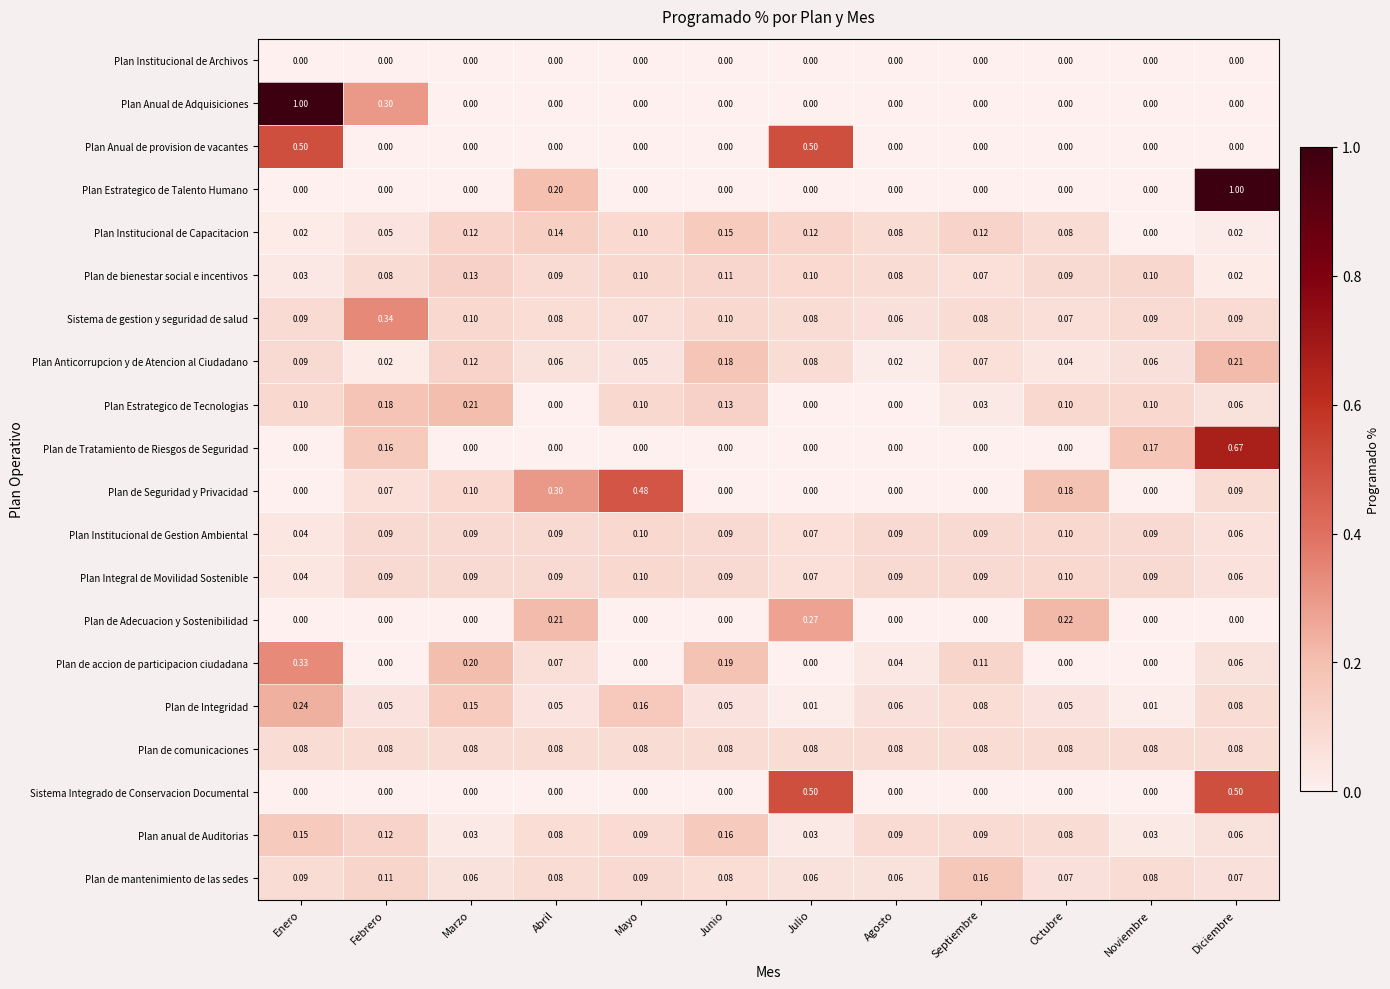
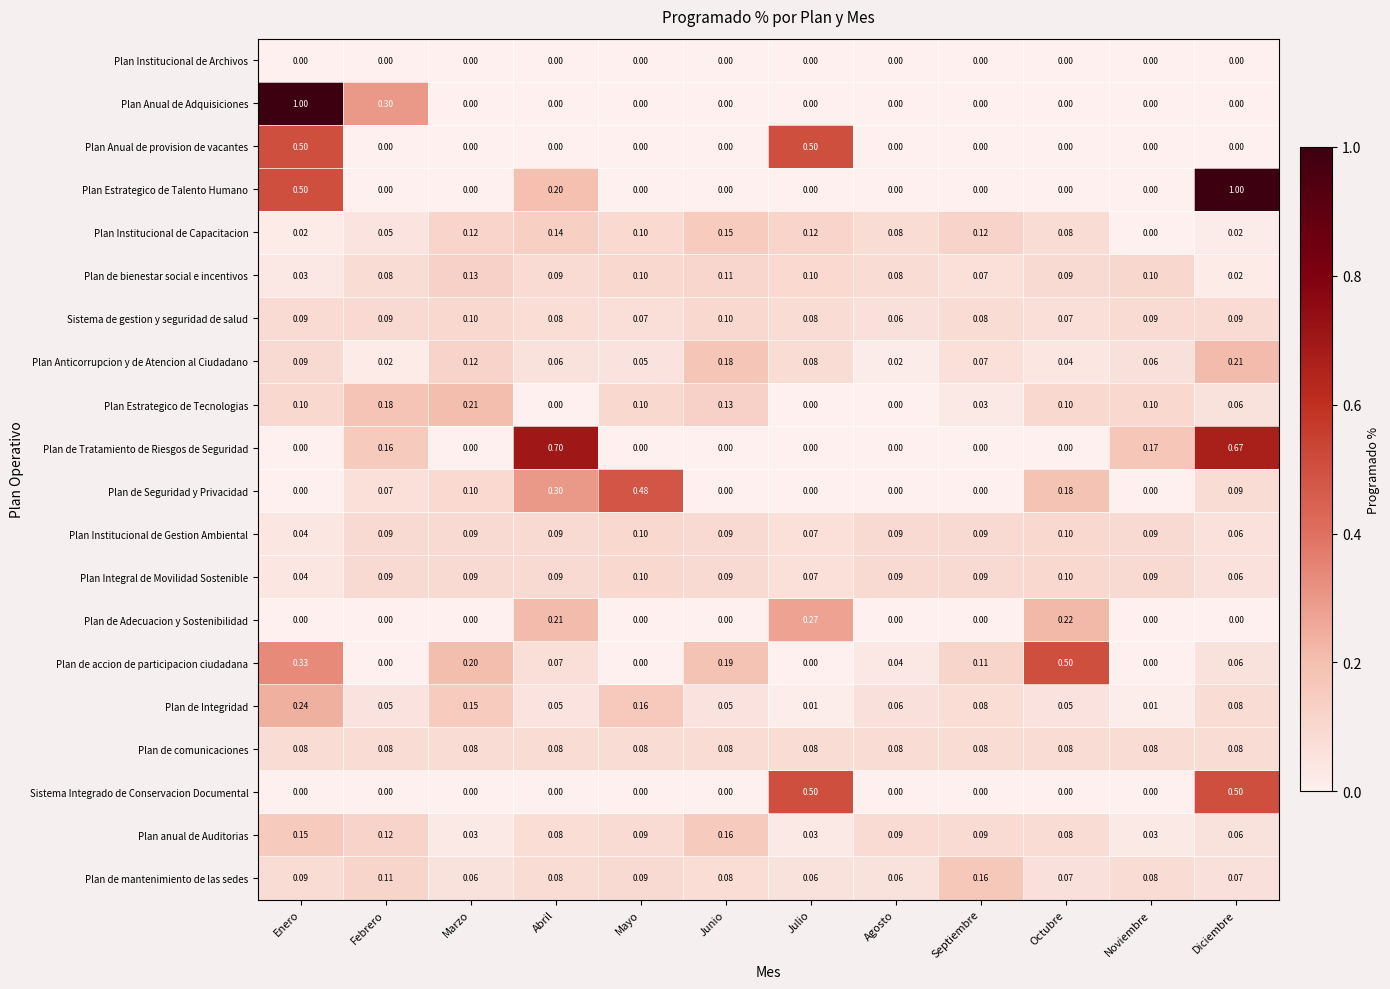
  {
    "Plan Estrategico de Talento Humano": {
-     "Enero": 0.00,
+     "Enero": 0.50,
      "Febrero": 0.00,
      "Marzo": 0.00,
      "Abril": 0.20,
      "Mayo": 0.00,
      "Junio": 0.00,
      "Julio": 0.00,
      "Agosto": 0.00,
      "Septiembre": 0.00,
      "Octubre": 0.00,
      "Noviembre": 0.00,
      "Diciembre": 1.00
    },
    "Sistema de gestion y seguridad de salud": {
      "Enero": 0.09,
-     "Febrero": 0.34,
+     "Febrero": 0.09,
      "Marzo": 0.10,
      "Abril": 0.08,
      "Mayo": 0.07,
      "Junio": 0.10,
      "Julio": 0.08,
      "Agosto": 0.06,
      "Septiembre": 0.08,
      "Octubre": 0.07,
      "Noviembre": 0.09,
      "Diciembre": 0.09
    },
    "Plan de Tratamiento de Riesgos de Seguridad": {
      "Enero": 0.00,
      "Febrero": 0.16,
      "Marzo": 0.00,
-     "Abril": 0.00,
+     "Abril": 0.70,
      "Mayo": 0.00,
      "Junio": 0.00,
      "Julio": 0.00,
      "Agosto": 0.00,
      "Septiembre": 0.00,
      "Octubre": 0.00,
      "Noviembre": 0.17,
      "Diciembre": 0.67
    },
    "Plan de accion de participacion ciudadana": {
      "Enero": 0.33,
      "Febrero": 0.00,
      "Marzo": 0.20,
      "Abril": 0.07,
      "Mayo": 0.00,
      "Junio": 0.19,
      "Julio": 0.00,
      "Agosto": 0.04,
      "Septiembre": 0.11,
-     "Octubre": 0.00,
+     "Octubre": 0.50,
      "Noviembre": 0.00,
      "Diciembre": 0.06
    }
  }
